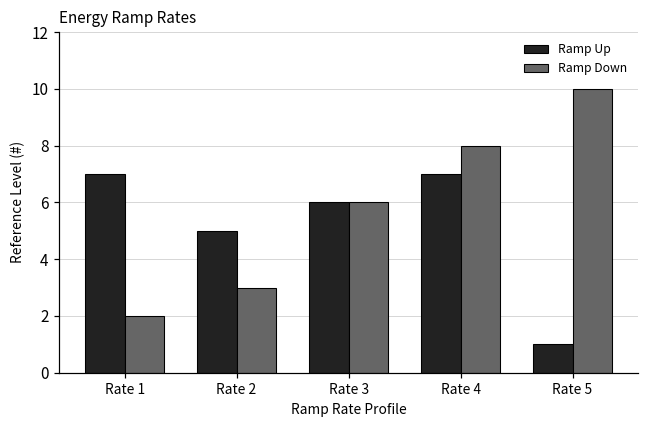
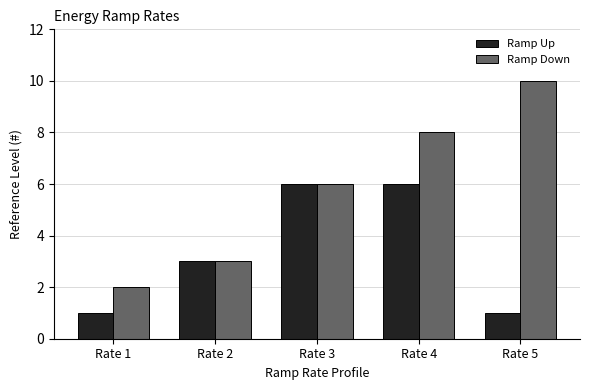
  {
    "Ramp Up": {
-     "Rate 1": 7,
-     "Rate 2": 5,
+     "Rate 1": 1,
+     "Rate 2": 3,
      "Rate 3": 6,
-     "Rate 4": 7,
+     "Rate 4": 6,
      "Rate 5": 1
    },
    "Ramp Down": {
      "Rate 1": 2,
      "Rate 2": 3,
      "Rate 3": 6,
      "Rate 4": 8,
      "Rate 5": 10
    }
  }
